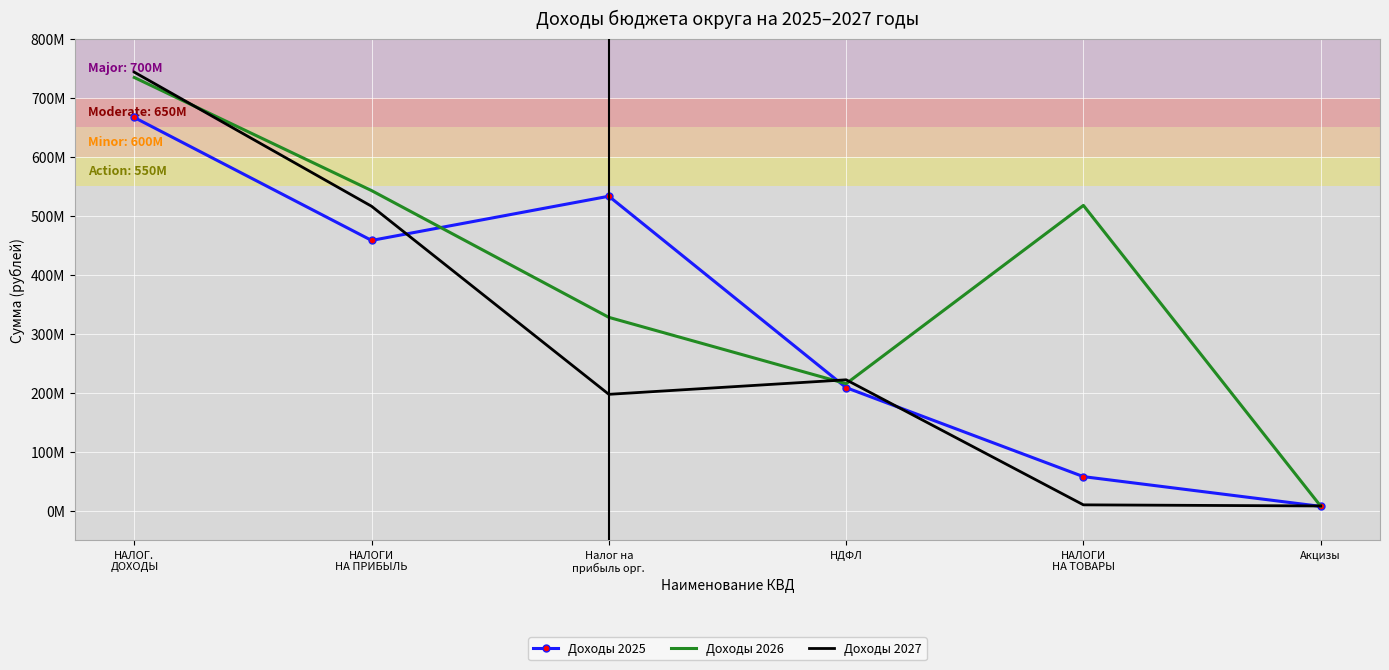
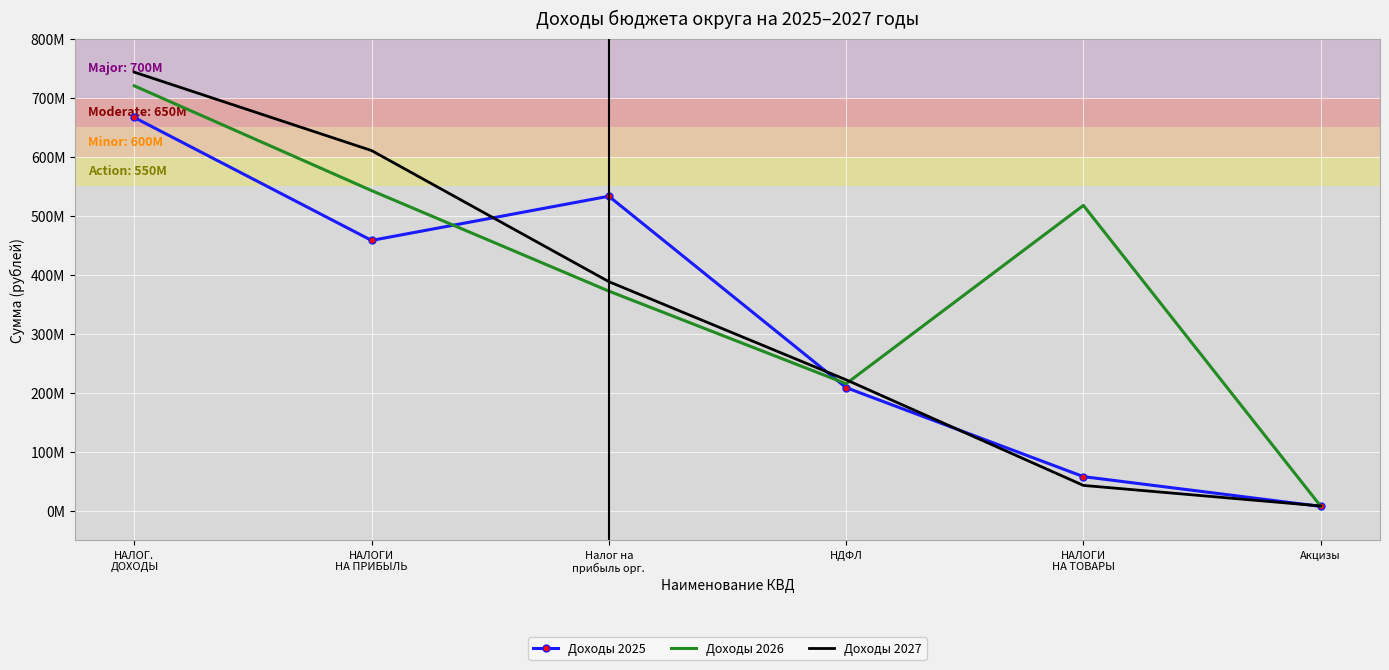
  {
    "Доходы 2025": {
      "НАЛОГИ НА ПРИБЫЛЬ": 460000000,
      "Налог на прибыль орг.": 530000000,
      "НДФЛ": 210000000,
      "НАЛОГИ НА ТОВАРЫ": 60000000
    },
    "Доходы 2026": {
-     "НАЛОГ. ДОХОДЫ": 730000000,
+     "НАЛОГ. ДОХОДЫ": 720000000,
      "НАЛОГИ НА ПРИБЫЛЬ": 540000000,
-     "Налог на прибыль орг.": 330000000,
+     "Налог на прибыль орг.": 370000000,
      "НДФЛ": 220000000,
      "НАЛОГИ НА ТОВАРЫ": 520000000
    },
    "Доходы 2027": {
-     "НАЛОГИ НА ПРИБЫЛЬ": 520000000,
-     "Налог на прибыль орг.": 200000000,
+     "НАЛОГИ НА ПРИБЫЛЬ": 610000000,
+     "Налог на прибыль орг.": 390000000,
      "НДФЛ": 220000000,
-     "НАЛОГИ НА ТОВАРЫ": 10000000
+     "НАЛОГИ НА ТОВАРЫ": 40000000
    }
  }
